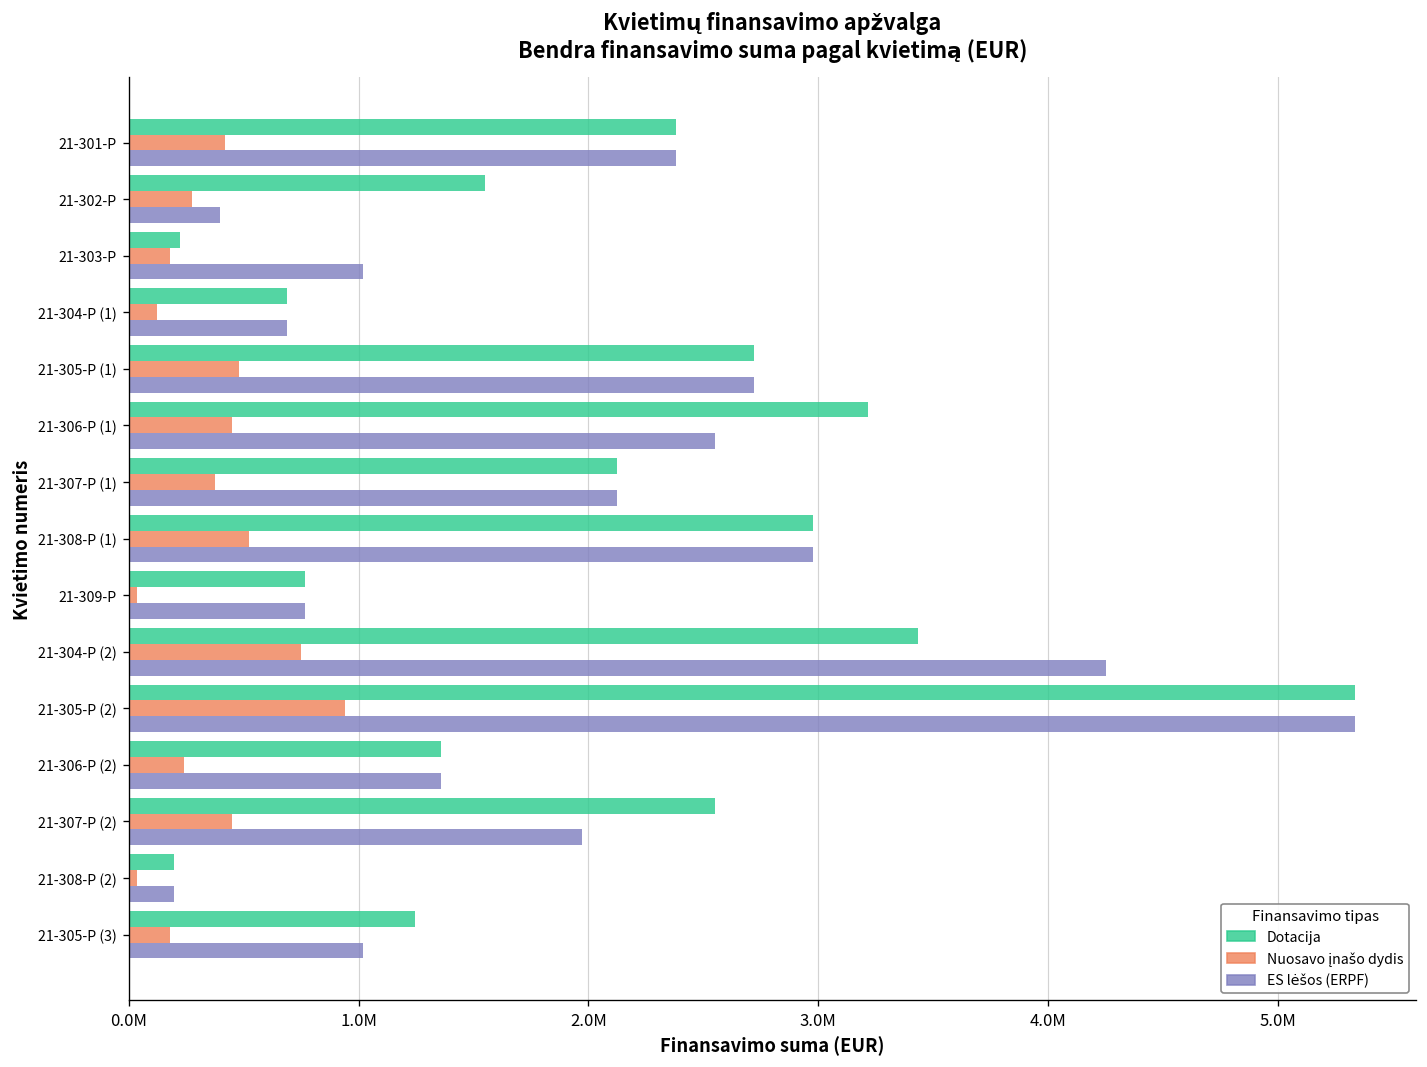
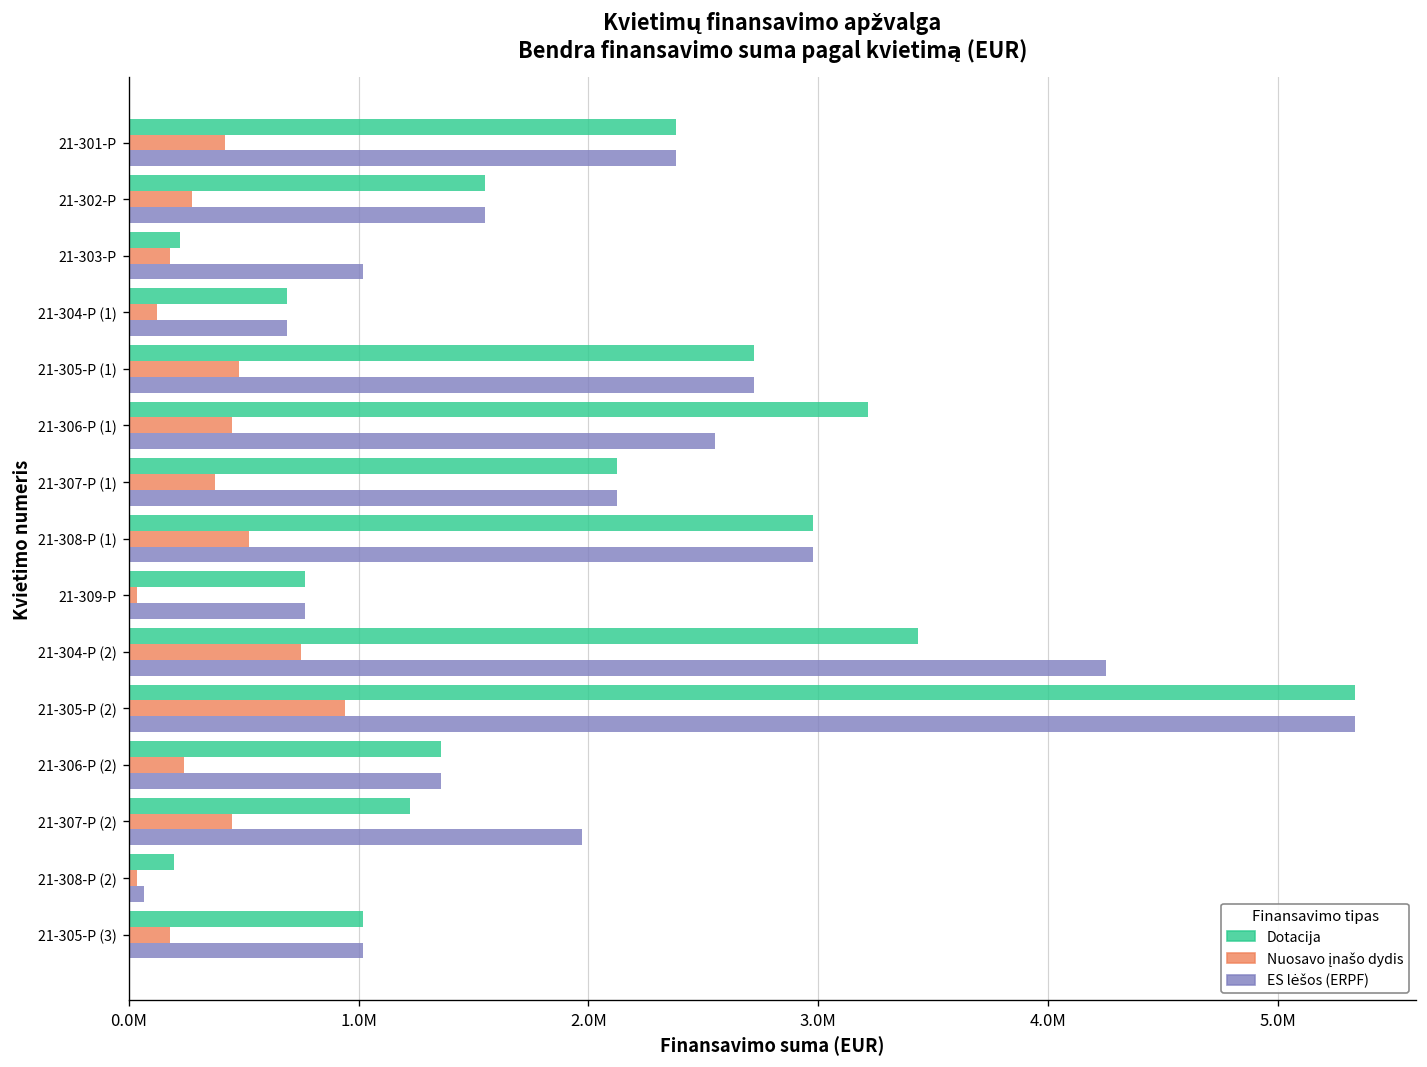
  {
    "Dotacija": {
      "21-301-P": 2380000,
      "21-302-P": 1550000,
      "21-303-P": 220000,
      "21-304-P (1)": 690000,
      "21-305-P (1)": 2720000,
      "21-306-P (1)": 3220000,
      "21-307-P (1)": 2130000,
      "21-308-P (1)": 2980000,
      "21-309-P": 770000,
      "21-304-P (2)": 3430000,
      "21-305-P (2)": 5330000,
      "21-306-P (2)": 1360000,
-     "21-307-P (2)": 2550000,
+     "21-307-P (2)": 1220000,
      "21-308-P (2)": 200000,
-     "21-305-P (3)": 1240000
+     "21-305-P (3)": 1020000
    },
    "Nuosavo įnašo dydis": {
      "21-301-P": 420000,
      "21-302-P": 270000,
      "21-303-P": 180000,
      "21-304-P (1)": 120000,
      "21-305-P (1)": 480000,
      "21-306-P (1)": 450000,
      "21-307-P (1)": 380000,
      "21-308-P (1)": 530000,
      "21-309-P": 40000,
      "21-304-P (2)": 750000,
      "21-305-P (2)": 940000,
      "21-306-P (2)": 240000,
      "21-307-P (2)": 450000,
      "21-308-P (2)": 30000,
      "21-305-P (3)": 180000
    },
    "ES lėšos (ERPF)": {
      "21-301-P": 2380000,
-     "21-302-P": 400000,
+     "21-302-P": 1550000,
      "21-303-P": 1020000,
      "21-304-P (1)": 690000,
      "21-305-P (1)": 2720000,
      "21-306-P (1)": 2550000,
      "21-307-P (1)": 2130000,
      "21-308-P (1)": 2980000,
      "21-309-P": 770000,
      "21-304-P (2)": 4250000,
      "21-305-P (2)": 5330000,
      "21-306-P (2)": 1360000,
      "21-307-P (2)": 1970000,
-     "21-308-P (2)": 200000,
+     "21-308-P (2)": 70000,
      "21-305-P (3)": 1020000
    }
  }
